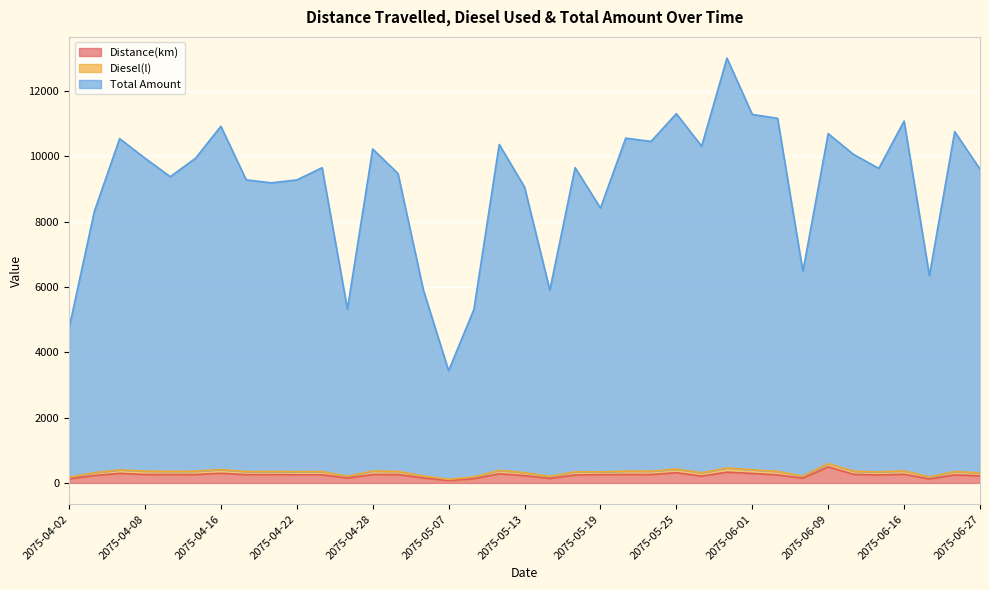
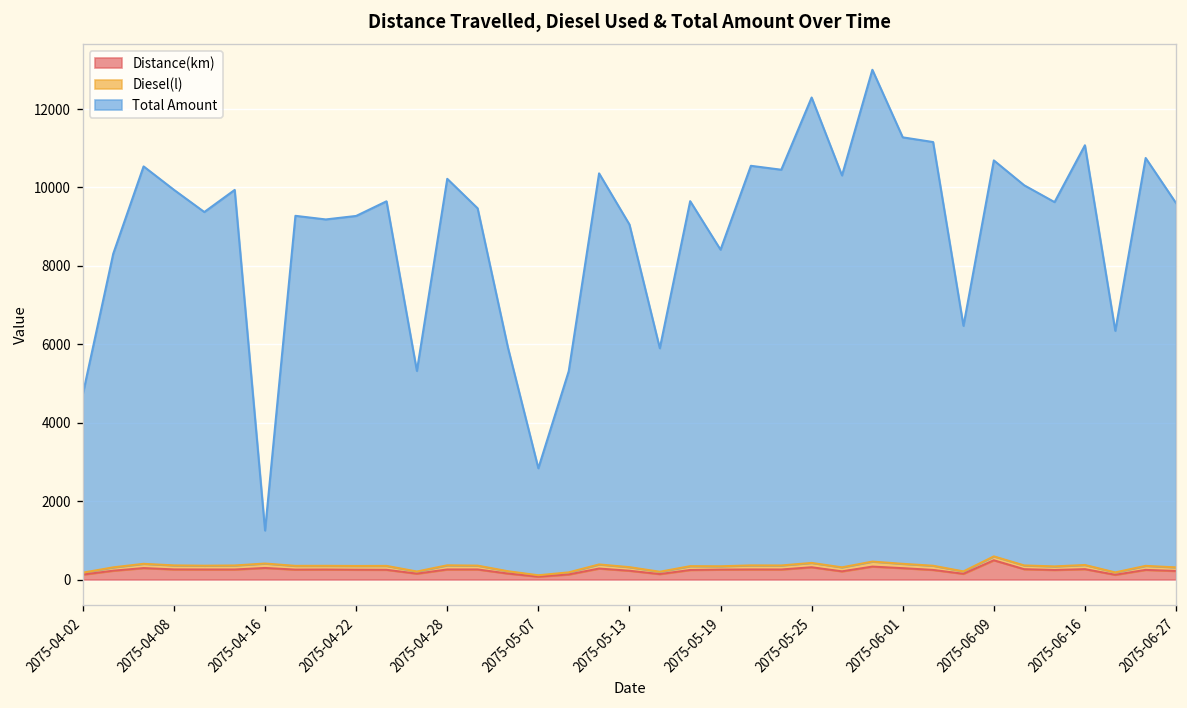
  {
    "Distance(km)": {
      "2075-04-08": 300,
      "2075-04-16": 300,
      "2075-04-22": 300,
      "2075-04-28": 300,
      "2075-05-13": 200,
      "2075-05-19": 300,
      "2075-05-25": 300,
      "2075-06-01": 300,
      "2075-06-09": 500,
      "2075-06-16": 300,
      "2075-06-27": 200
    },
    "Diesel(l)": {
      "2075-04-08": 100,
      "2075-04-16": 100,
      "2075-04-22": 100,
      "2075-04-28": 100,
      "2075-05-13": 100,
      "2075-05-19": 100,
      "2075-05-25": 100,
      "2075-06-01": 100,
      "2075-06-09": 100,
      "2075-06-16": 100,
      "2075-06-27": 100
    },
    "Total Amount": {
      "2075-04-02": 4600,
      "2075-04-08": 9600,
-     "2075-04-16": 10500,
+     "2075-04-16": 800,
      "2075-04-22": 8900,
      "2075-04-28": 9900,
-     "2075-05-07": 3300,
+     "2075-05-07": 2700,
      "2075-05-13": 8700,
      "2075-05-19": 8100,
-     "2075-05-25": 10900,
+     "2075-05-25": 11900,
      "2075-06-01": 10900,
      "2075-06-09": 10100,
      "2075-06-16": 10700,
      "2075-06-27": 9300
    }
  }
